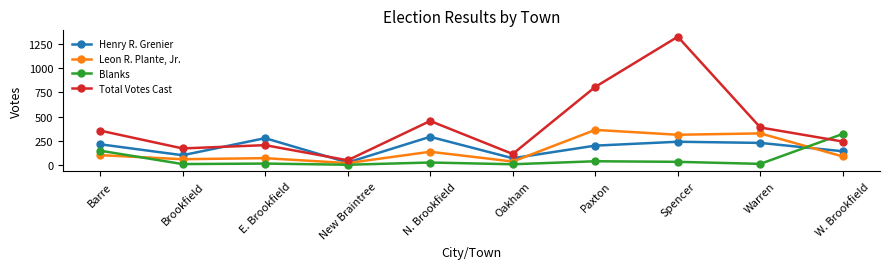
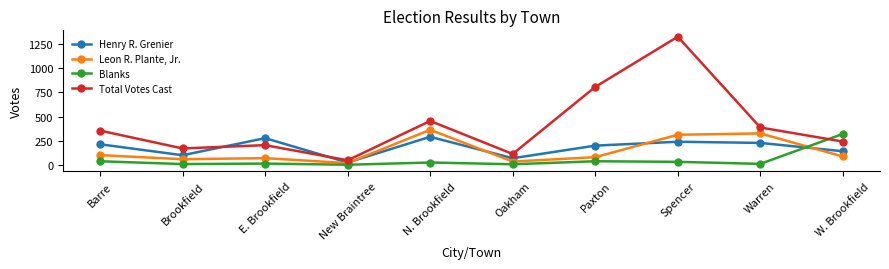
  {
    "Henry R. Grenier": {
      "Barre": 200,
      "Brookfield": 100,
      "E. Brookfield": 300,
      "N. Brookfield": 300,
      "Oakham": 100,
      "Paxton": 200,
      "Spencer": 200,
      "Warren": 200,
      "W. Brookfield": 100
    },
    "Leon R. Plante, Jr.": {
      "Barre": 100,
      "Brookfield": 100,
      "E. Brookfield": 100,
-     "N. Brookfield": 100,
+     "N. Brookfield": 400,
      "Oakham": 0,
-     "Paxton": 400,
+     "Paxton": 100,
      "Spencer": 300,
      "Warren": 300,
      "W. Brookfield": 100
    },
    "Blanks": {
-     "Barre": 100,
+     "Barre": 0,
      "Brookfield": 0,
      "E. Brookfield": 0,
      "N. Brookfield": 0,
      "Oakham": 0,
      "Paxton": 0,
      "Spencer": 0,
      "Warren": 0,
      "W. Brookfield": 300
    },
    "Total Votes Cast": {
      "Barre": 400,
      "Brookfield": 200,
      "E. Brookfield": 200,
      "N. Brookfield": 500,
      "Oakham": 100,
      "Paxton": 800,
      "Spencer": 1300,
      "Warren": 400,
      "W. Brookfield": 200
    }
  }
